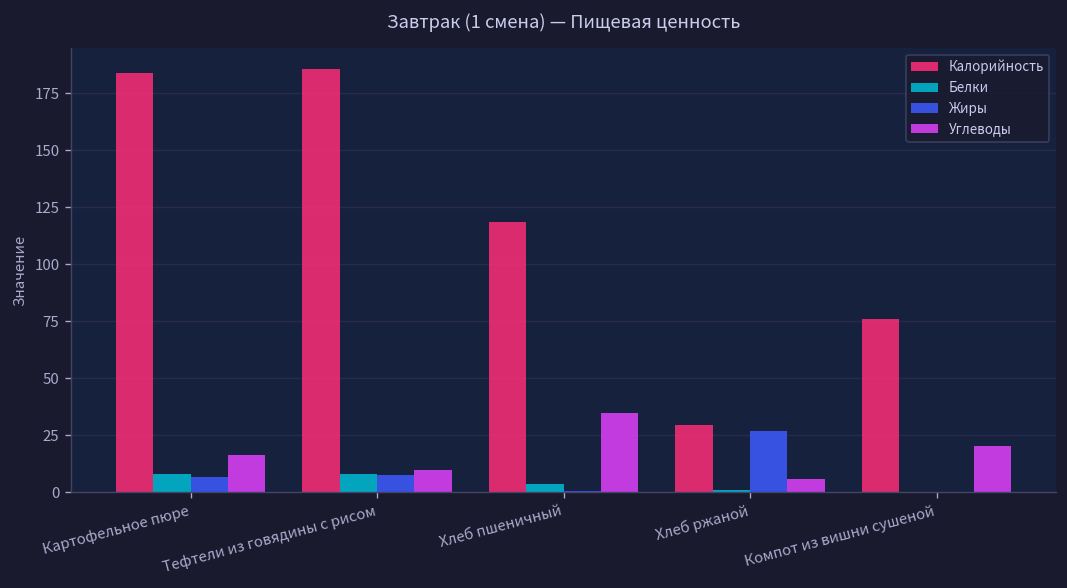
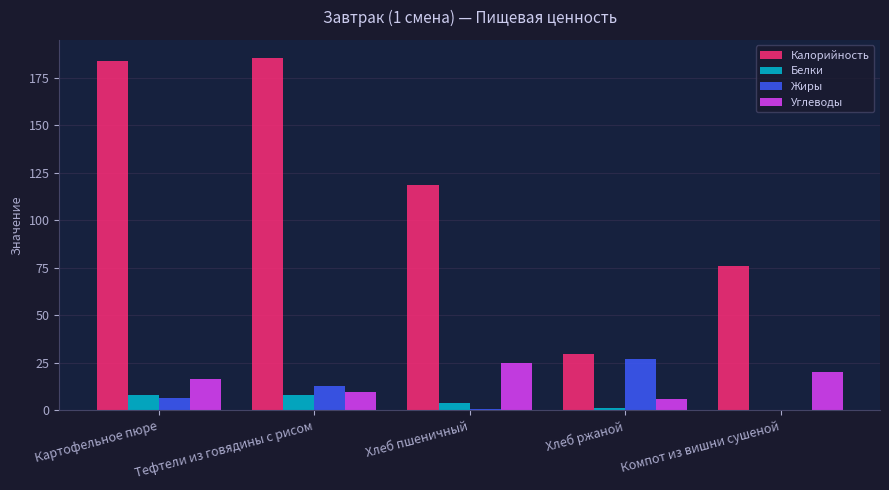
  {
    "Калорийность": {
      "Картофельное пюре": 184,
      "Тефтели из говядины с рисом": 186,
      "Хлеб пшеничный": 119,
      "Хлеб ржаной": 30,
      "Компот из вишни сушеной": 76
    },
    "Белки": {
      "Картофельное пюре": 8,
      "Тефтели из говядины с рисом": 8,
      "Хлеб пшеничный": 4
    },
    "Жиры": {
      "Картофельное пюре": 7,
-     "Тефтели из говядины с рисом": 7,
+     "Тефтели из говядины с рисом": 13,
      "Хлеб ржаной": 27,
      "Компот из вишни сушеной": 0
    },
    "Углеводы": {
      "Картофельное пюре": 16,
      "Тефтели из говядины с рисом": 10,
-     "Хлеб пшеничный": 35,
+     "Хлеб пшеничный": 25,
      "Хлеб ржаной": 6,
      "Компот из вишни сушеной": 20
    }
  }
